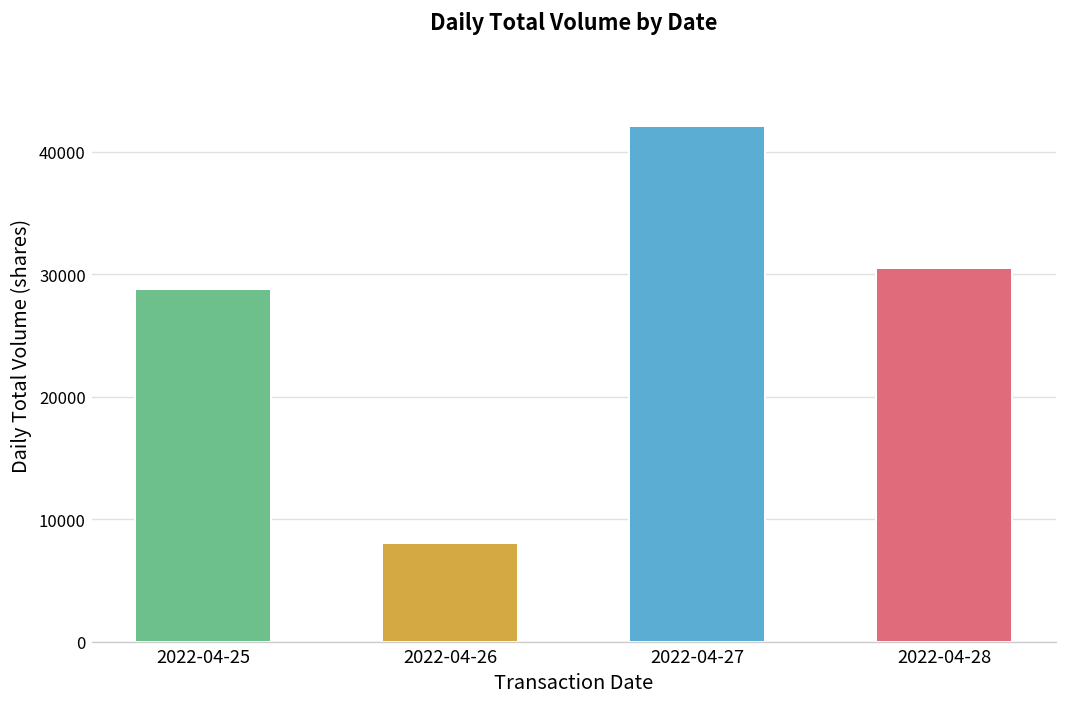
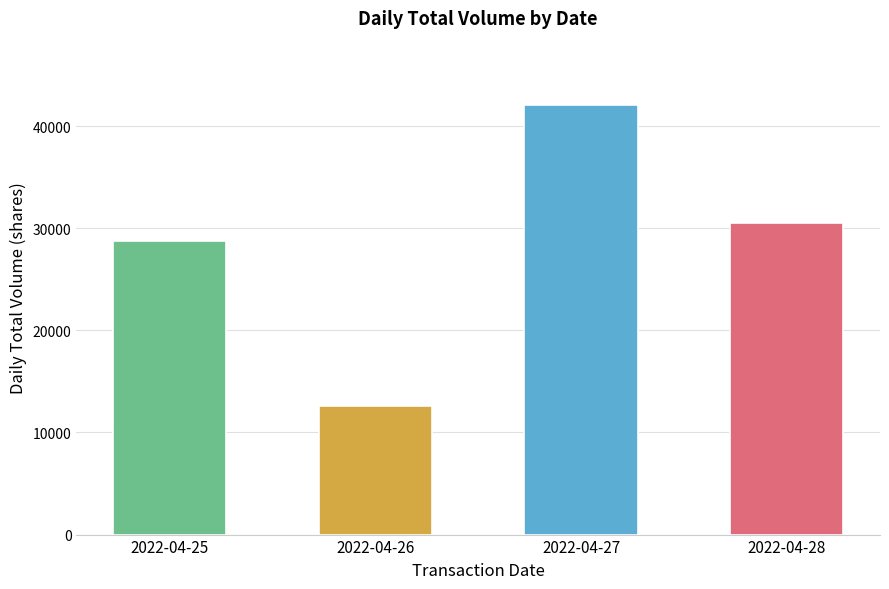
  {
    "2022-04-25": 28800,
-   "2022-04-26": 8000,
+   "2022-04-26": 12600,
    "2022-04-27": 42100,
    "2022-04-28": 30500
  }
